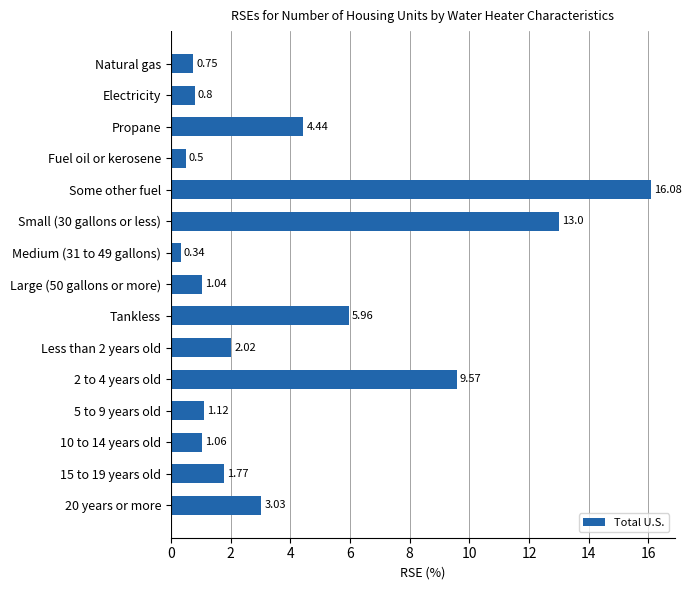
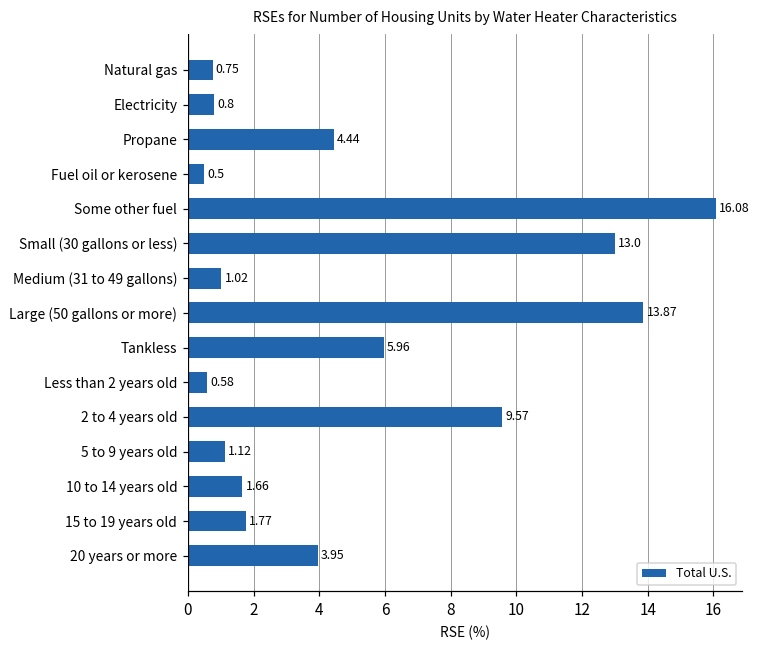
  {
    "Natural gas": 0.75,
    "Electricity": 0.8,
    "Propane": 4.44,
    "Fuel oil or kerosene": 0.5,
    "Some other fuel": 16.08,
    "Small (30 gallons or less)": 13.0,
-   "Medium (31 to 49 gallons)": 0.34,
-   "Large (50 gallons or more)": 1.04,
+   "Medium (31 to 49 gallons)": 1.02,
+   "Large (50 gallons or more)": 13.87,
    "Tankless": 5.96,
-   "Less than 2 years old": 2.02,
+   "Less than 2 years old": 0.58,
    "2 to 4 years old": 9.57,
    "5 to 9 years old": 1.12,
-   "10 to 14 years old": 1.06,
+   "10 to 14 years old": 1.66,
    "15 to 19 years old": 1.77,
-   "20 years or more": 3.03
+   "20 years or more": 3.95
  }
